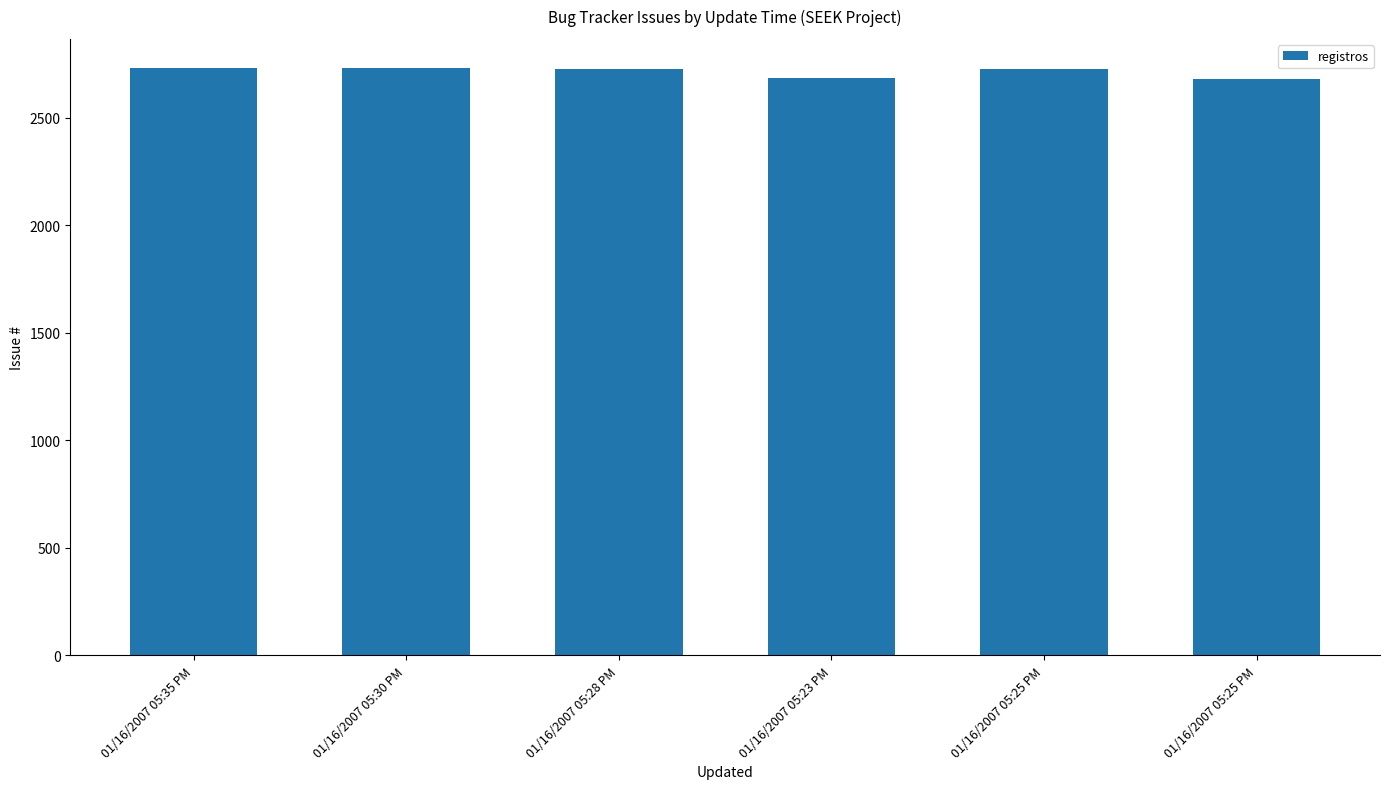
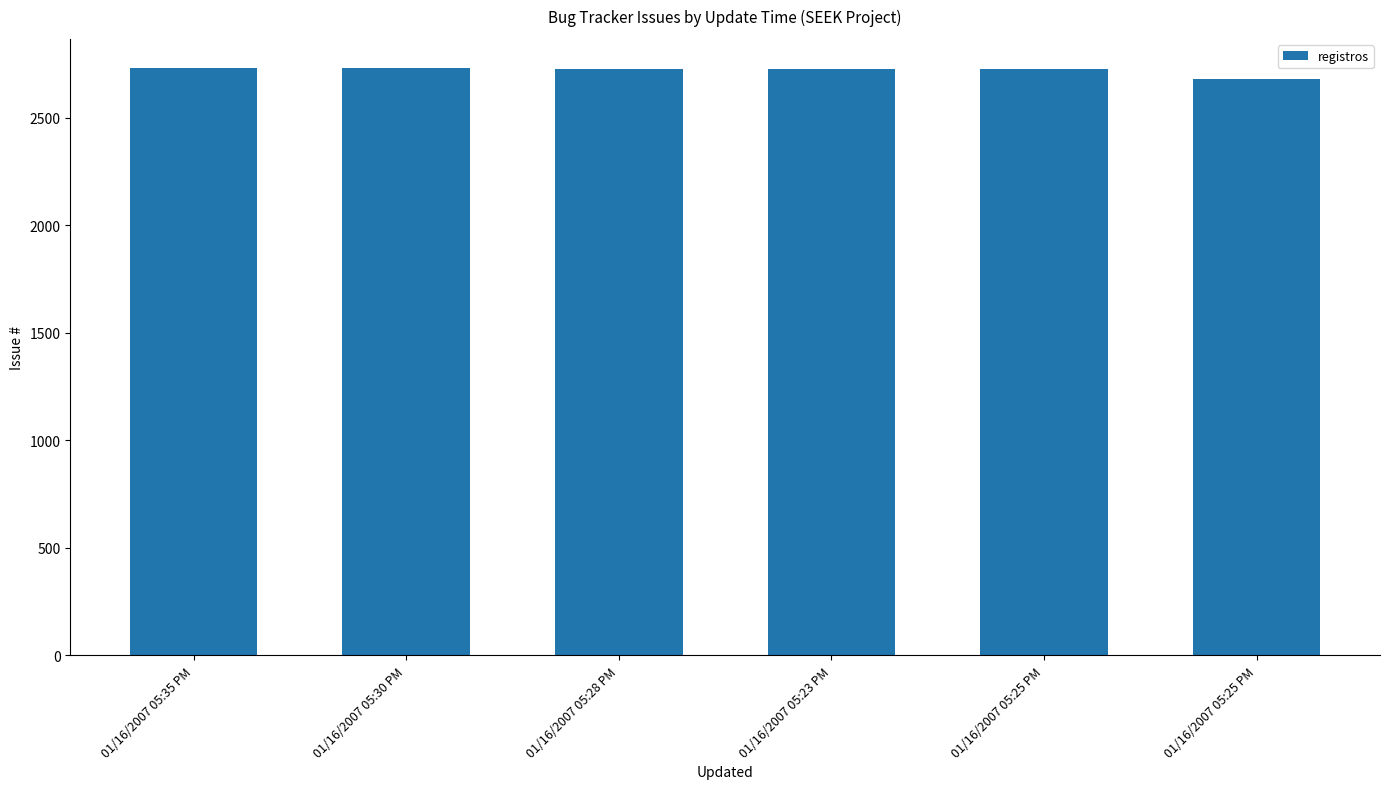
  {
    "01/16/2007 05:35 PM": 2730,
    "01/16/2007 05:30 PM": 2730,
    "01/16/2007 05:28 PM": 2730,
-   "01/16/2007 05:23 PM": 2680
+   "01/16/2007 05:23 PM": 2730
  }
